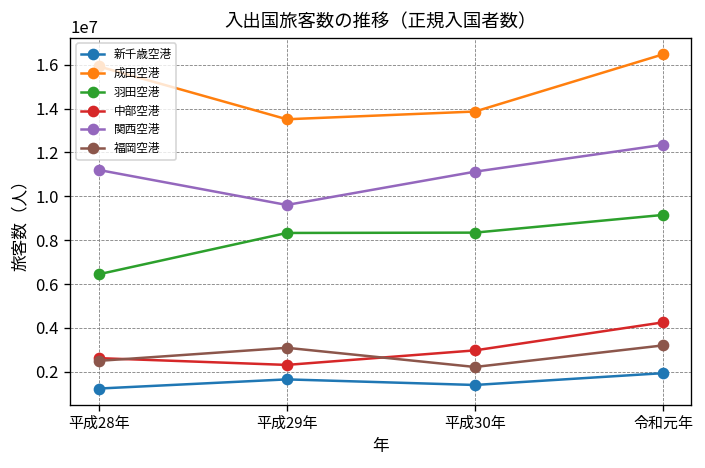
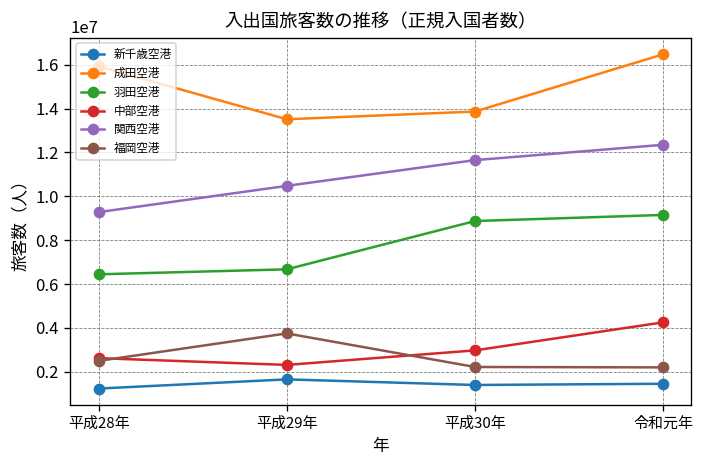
  {
    "新千歳空港": {
      "平成28年": 1200000,
      "平成29年": 1700000,
      "平成30年": 1400000,
-     "令和元年": 1900000
+     "令和元年": 1500000
    },
    "成田空港": {
      "平成29年": 13500000,
      "平成30年": 13900000,
      "令和元年": 16500000
    },
    "羽田空港": {
      "平成28年": 6400000,
-     "平成29年": 8300000,
-     "平成30年": 8300000,
+     "平成29年": 6700000,
+     "平成30年": 8900000,
      "令和元年": 9200000
    },
    "中部空港": {
      "平成29年": 2300000,
      "平成30年": 3000000,
      "令和元年": 4300000
    },
    "関西空港": {
-     "平成28年": 11200000,
-     "平成29年": 9600000,
-     "平成30年": 11100000,
+     "平成28年": 9300000,
+     "平成29年": 10500000,
+     "平成30年": 11700000,
      "令和元年": 12400000
    },
    "福岡空港": {
-     "平成29年": 3100000,
+     "平成29年": 3800000,
      "平成30年": 2200000,
-     "令和元年": 3200000
+     "令和元年": 2200000
    }
  }
